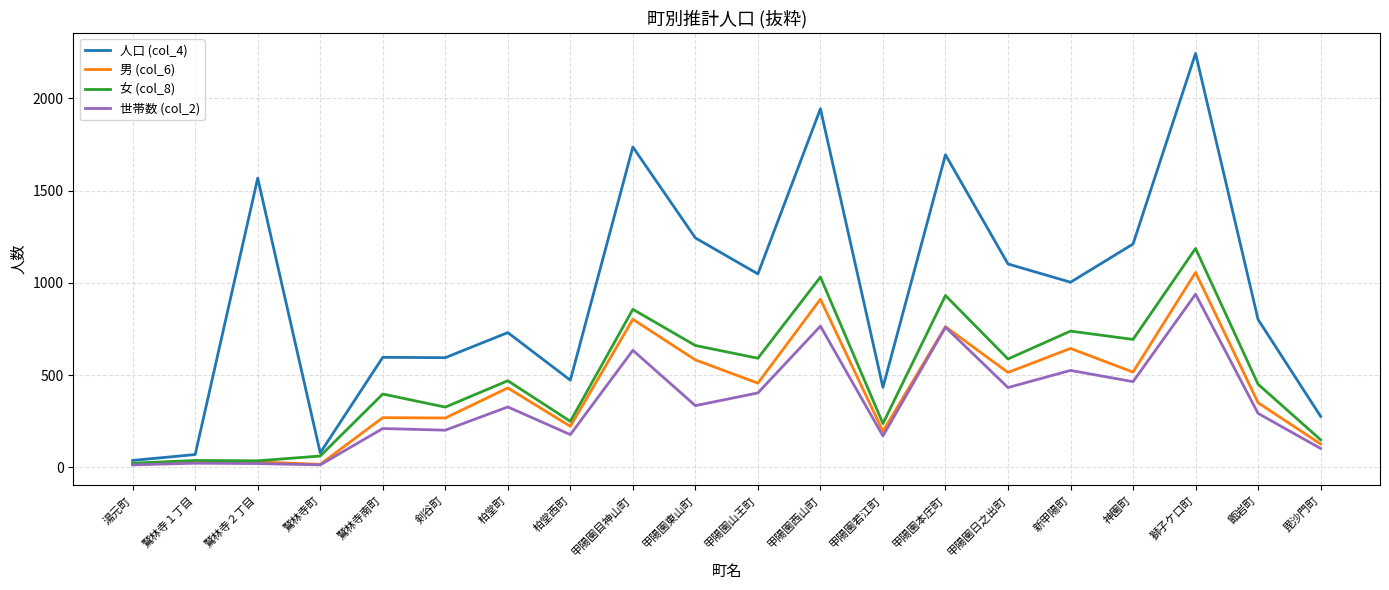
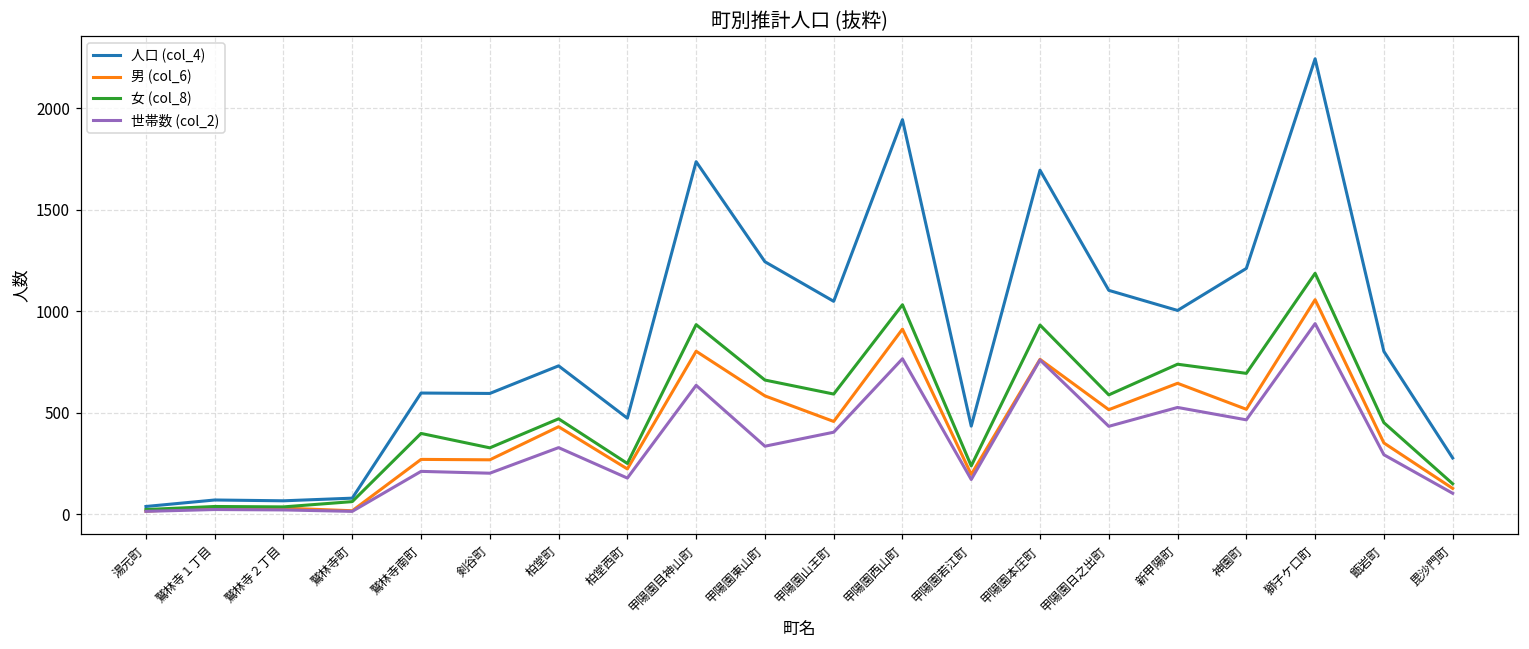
  {
    "人口 (col_4)": {
      "湯元町": 40,
      "鷲林寺１丁目": 70,
-     "鷲林寺２丁目": 1570,
+     "鷲林寺２丁目": 70,
      "鷲林寺町": 80,
      "鷲林寺南町": 600,
      "剣谷町": 600,
      "柏堂町": 730,
      "柏堂西町": 470,
      "甲陽園目神山町": 1740,
      "甲陽園東山町": 1240,
      "甲陽園山王町": 1050,
      "甲陽園西山町": 1940,
      "甲陽園若江町": 430,
      "甲陽園本庄町": 1700,
      "甲陽園日之出町": 1100,
      "新甲陽町": 1000,
      "神園町": 1210,
      "獅子ケ口町": 2240,
      "甑岩町": 800,
      "毘沙門町": 280
    },
    "男 (col_6)": {
      "鷲林寺南町": 270,
      "剣谷町": 270,
      "柏堂町": 430,
      "柏堂西町": 220,
      "甲陽園目神山町": 800,
      "甲陽園東山町": 580,
      "甲陽園山王町": 460,
      "甲陽園西山町": 910,
      "甲陽園若江町": 200,
      "甲陽園日之出町": 520,
      "新甲陽町": 650,
      "神園町": 520,
      "獅子ケ口町": 1060,
      "甑岩町": 350,
      "毘沙門町": 130
    },
    "女 (col_8)": {
      "鷲林寺町": 60,
      "鷲林寺南町": 400,
      "剣谷町": 330,
      "柏堂町": 470,
      "柏堂西町": 250,
-     "甲陽園目神山町": 860,
+     "甲陽園目神山町": 930,
      "甲陽園東山町": 660,
      "甲陽園山王町": 590,
      "甲陽園西山町": 1030,
      "甲陽園若江町": 240,
      "甲陽園本庄町": 930,
      "甲陽園日之出町": 590,
      "新甲陽町": 740,
      "神園町": 690,
      "獅子ケ口町": 1190,
      "甑岩町": 450,
      "毘沙門町": 150
    },
    "世帯数 (col_2)": {
      "鷲林寺南町": 210,
      "剣谷町": 200,
      "柏堂町": 330,
      "柏堂西町": 180,
      "甲陽園目神山町": 640,
      "甲陽園東山町": 340,
      "甲陽園山王町": 400,
      "甲陽園西山町": 770,
      "甲陽園若江町": 170,
      "甲陽園日之出町": 430,
      "新甲陽町": 530,
      "神園町": 470,
      "獅子ケ口町": 940,
      "甑岩町": 290,
      "毘沙門町": 100
    }
  }
